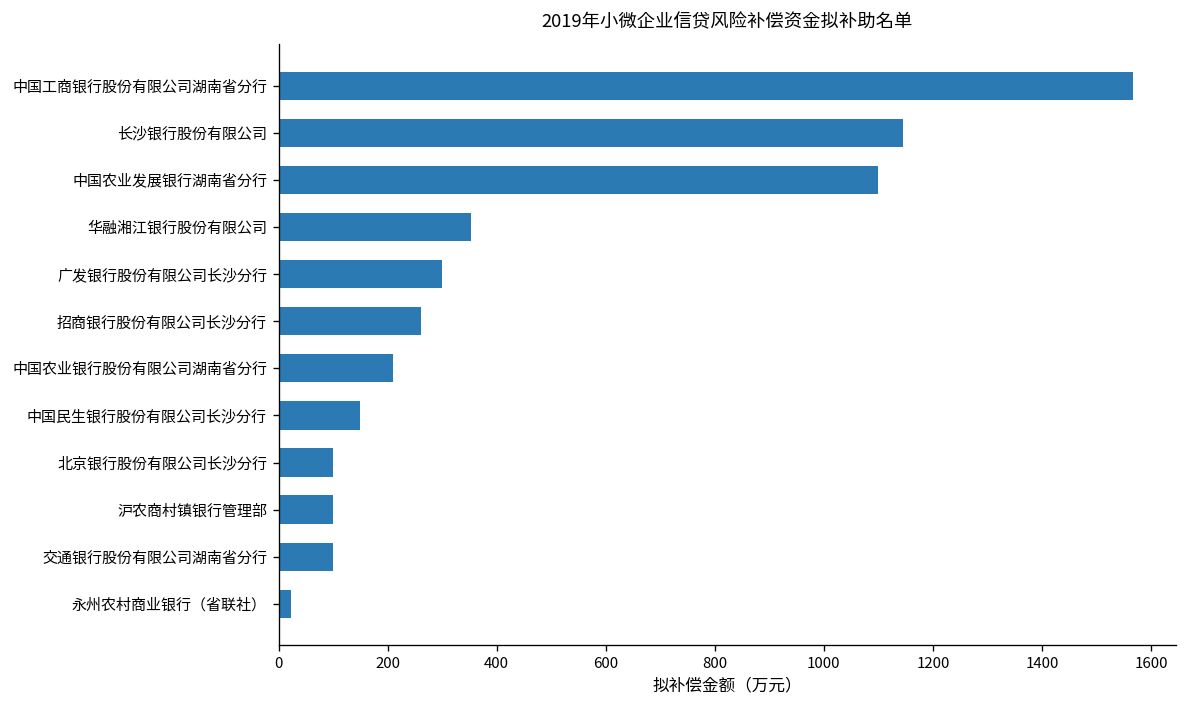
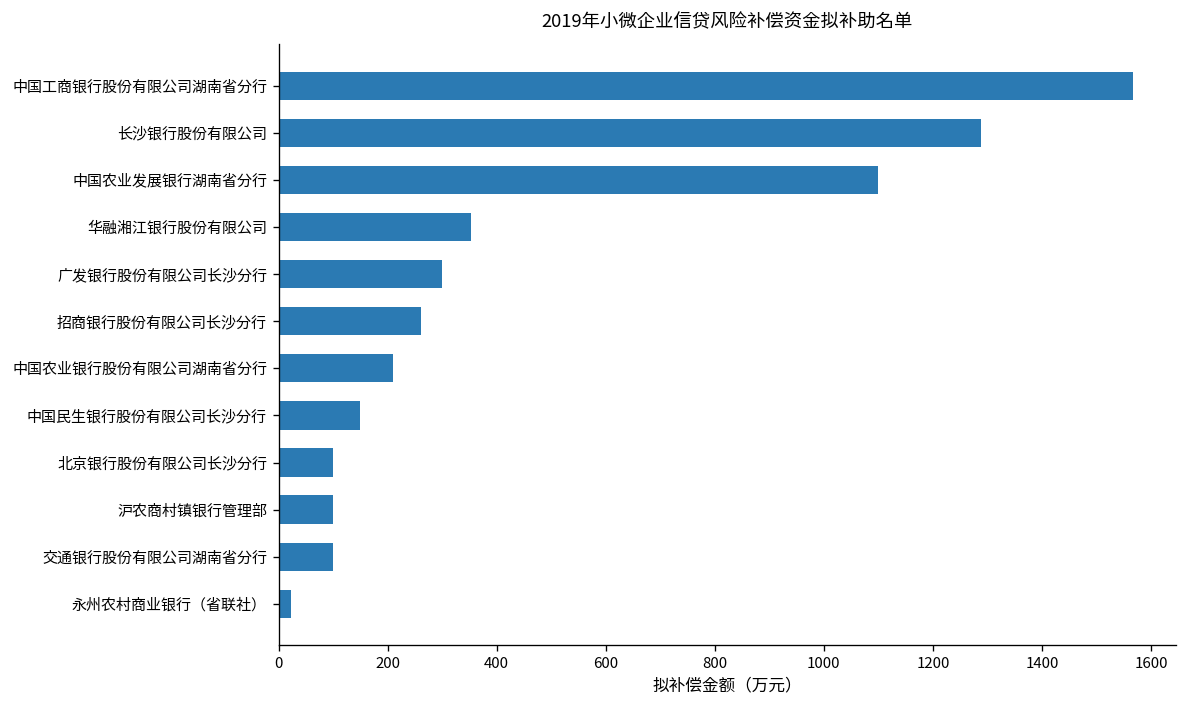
  {
    "中国工商银行股份有限公司湖南省分行": 1570,
-   "长沙银行股份有限公司": 1140,
+   "长沙银行股份有限公司": 1290,
    "中国农业发展银行湖南省分行": 1100,
    "华融湘江银行股份有限公司": 350,
    "广发银行股份有限公司长沙分行": 300,
    "招商银行股份有限公司长沙分行": 260,
    "中国农业银行股份有限公司湖南省分行": 210,
    "中国民生银行股份有限公司长沙分行": 150,
    "北京银行股份有限公司长沙分行": 100,
    "沪农商村镇银行管理部": 100,
    "交通银行股份有限公司湖南省分行": 100,
    "永州农村商业银行（省联社）": 20
  }
